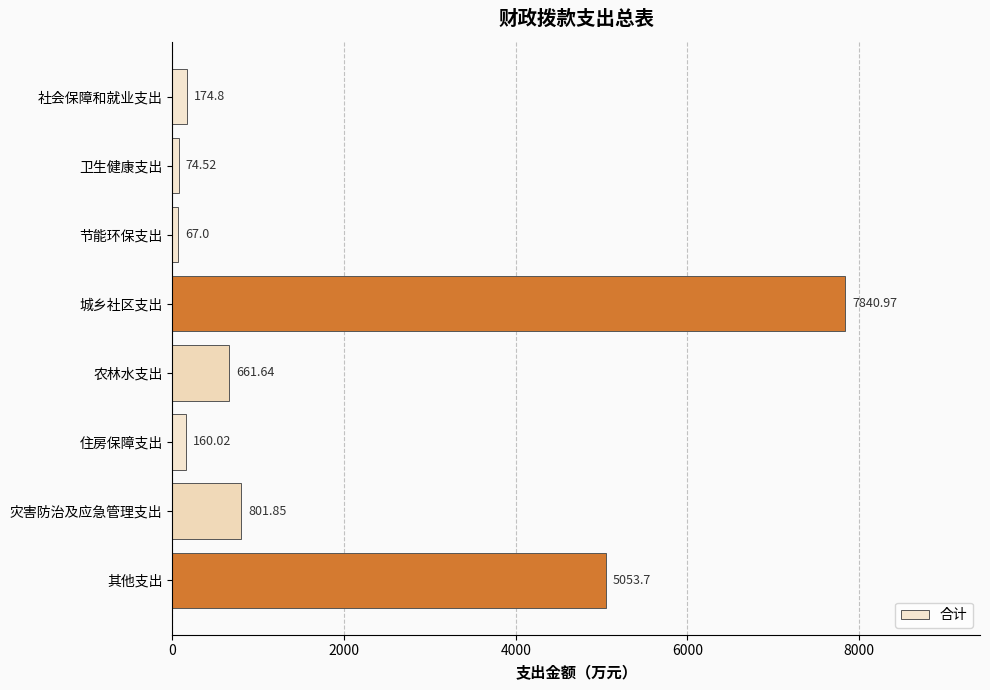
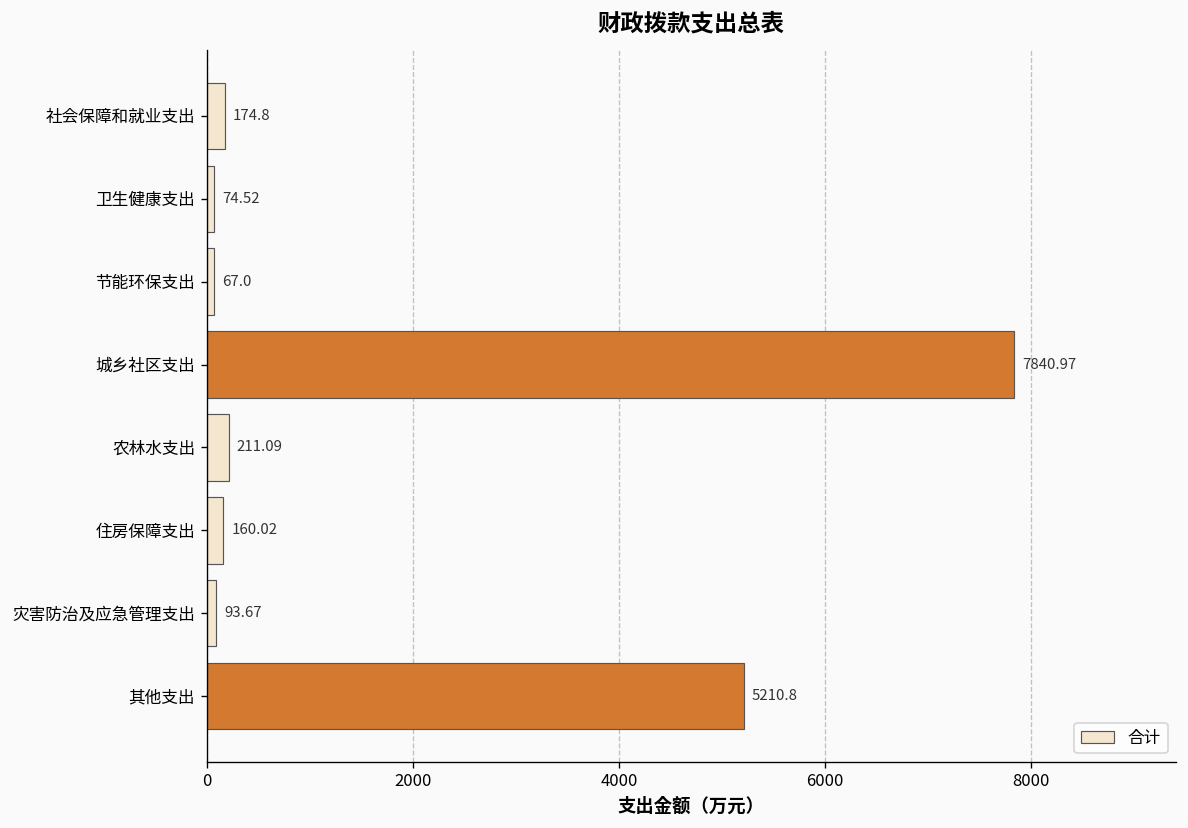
  {
    "社会保障和就业支出": 174.8,
    "卫生健康支出": 74.52,
    "节能环保支出": 67.0,
    "城乡社区支出": 7840.97,
-   "农林水支出": 661.64,
+   "农林水支出": 211.09,
    "住房保障支出": 160.02,
-   "灾害防治及应急管理支出": 801.85,
-   "其他支出": 5053.7
+   "灾害防治及应急管理支出": 93.67,
+   "其他支出": 5210.8
  }
